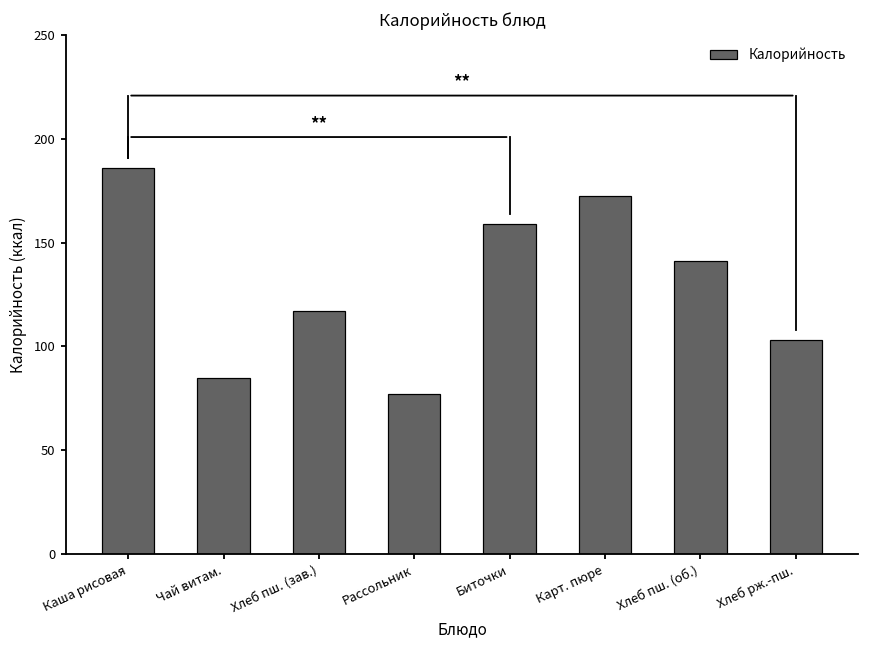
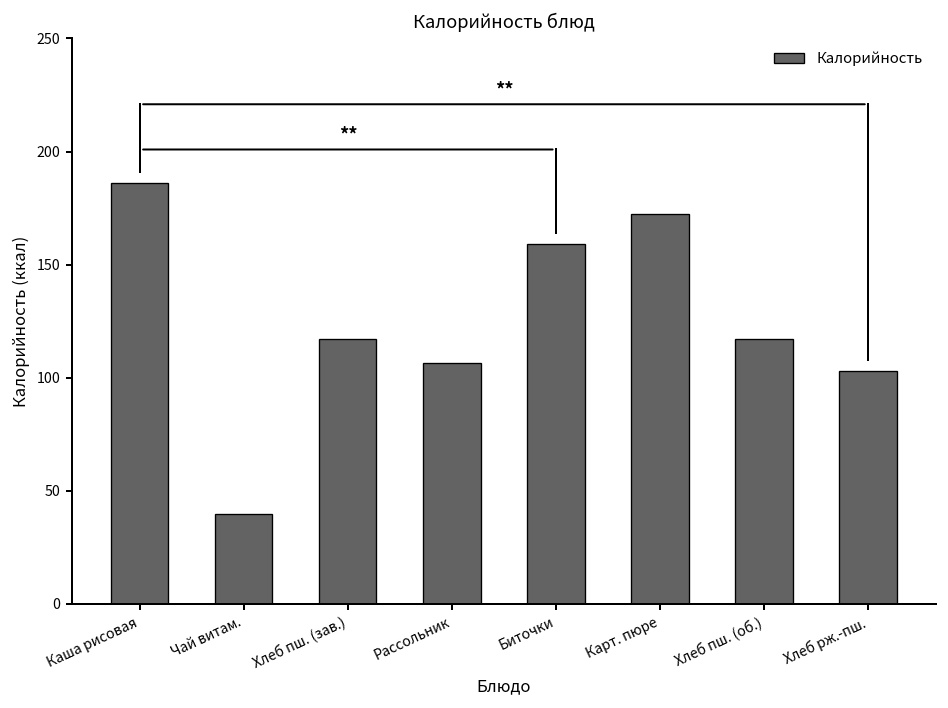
  {
    "Калорийность": {
      "Каша рисовая": 186,
-     "Чай витам.": 85,
+     "Чай витам.": 40,
      "Хлеб пш. (зав.)": 117,
-     "Рассольник": 77,
+     "Рассольник": 107,
      "Биточки": 159,
      "Карт. пюре": 173,
-     "Хлеб пш. (об.)": 141,
+     "Хлеб пш. (об.)": 117,
      "Хлеб рж.-пш.": 103
    }
  }
